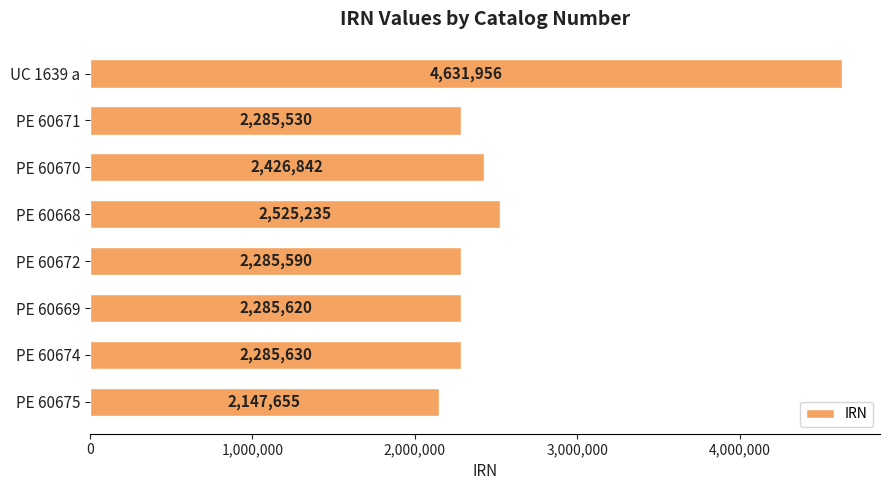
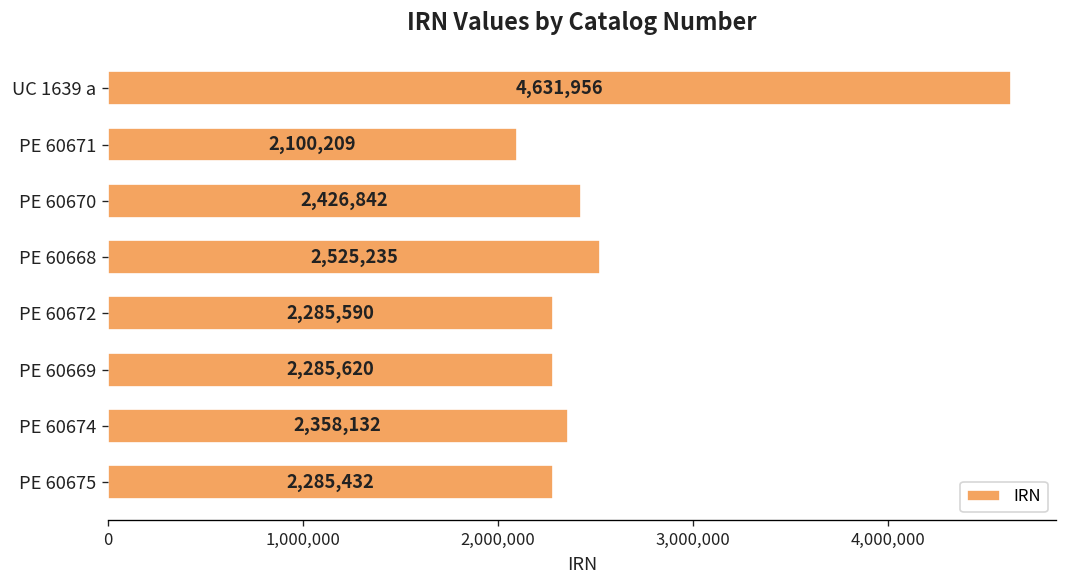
  {
    "UC 1639 a": "4,631,956",
-   "PE 60671": "2,285,530",
+   "PE 60671": "2,100,209",
    "PE 60670": "2,426,842",
    "PE 60668": "2,525,235",
    "PE 60672": "2,285,590",
    "PE 60669": "2,285,620",
-   "PE 60674": "2,285,630",
-   "PE 60675": "2,147,655"
+   "PE 60674": "2,358,132",
+   "PE 60675": "2,285,432"
  }
